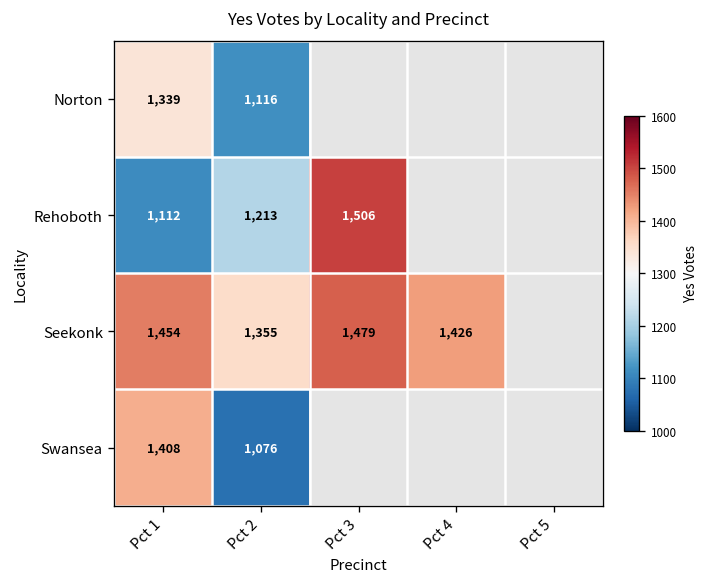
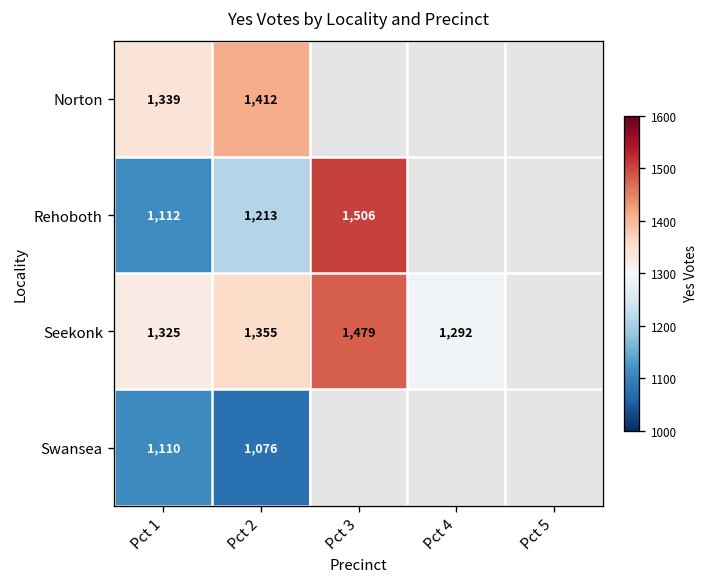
  {
    "Norton": {
      "Pct 1": "1,339",
-     "Pct 2": "1,116"
+     "Pct 2": "1,412"
    },
    "Rehoboth": {
      "Pct 1": "1,112",
      "Pct 2": "1,213",
      "Pct 3": "1,506"
    },
    "Seekonk": {
-     "Pct 1": "1,454",
+     "Pct 1": "1,325",
      "Pct 2": "1,355",
      "Pct 3": "1,479",
-     "Pct 4": "1,426"
+     "Pct 4": "1,292"
    },
    "Swansea": {
-     "Pct 1": "1,408",
+     "Pct 1": "1,110",
      "Pct 2": "1,076"
    }
  }
